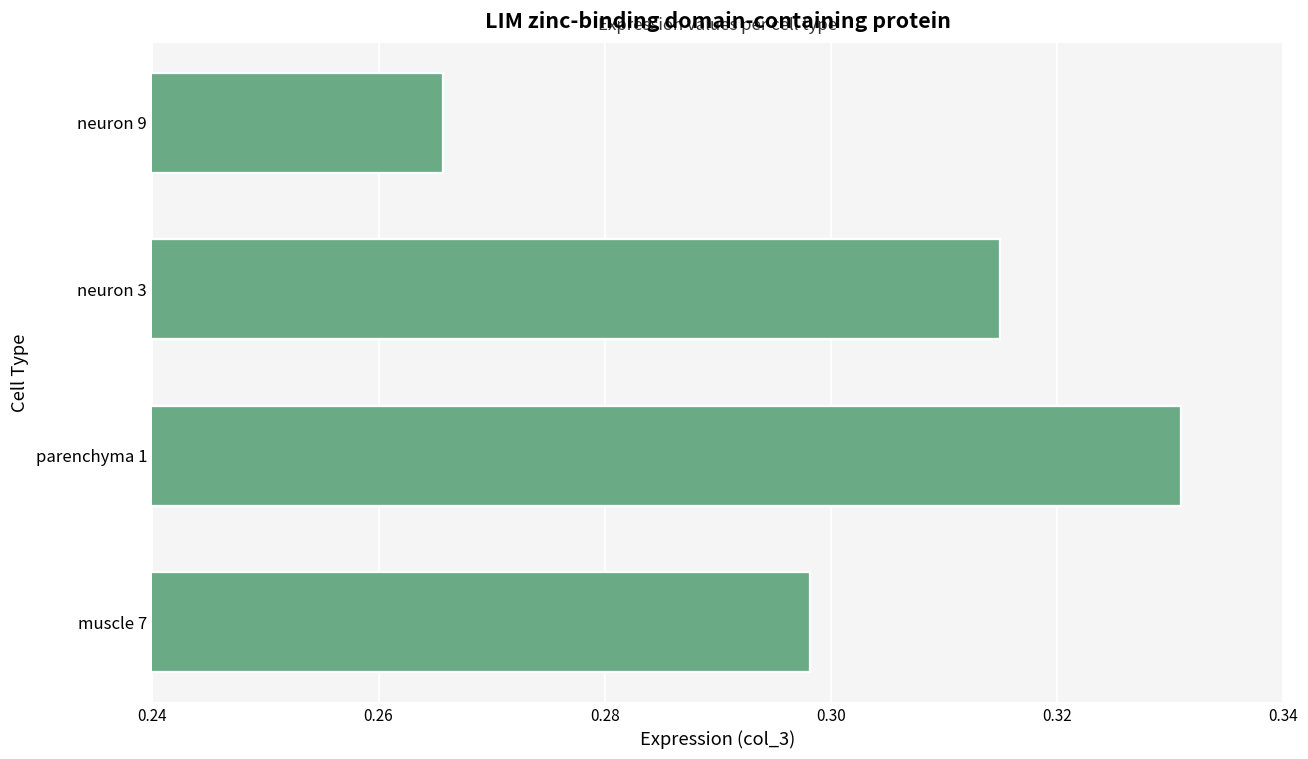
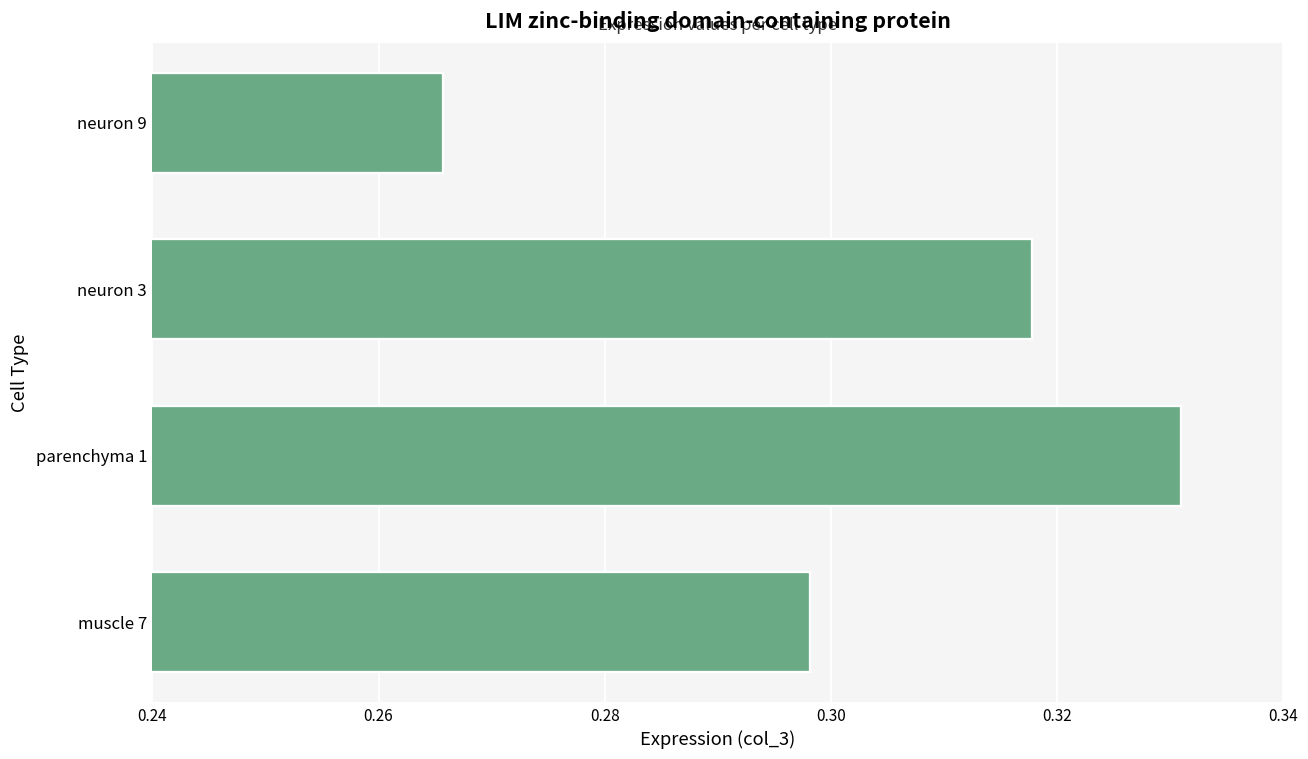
  {
    "neuron 9": 0.2657,
-   "neuron 3": 0.3149,
+   "neuron 3": 0.3178,
    "parenchyma 1": 0.3309,
    "muscle 7": 0.2982
  }
